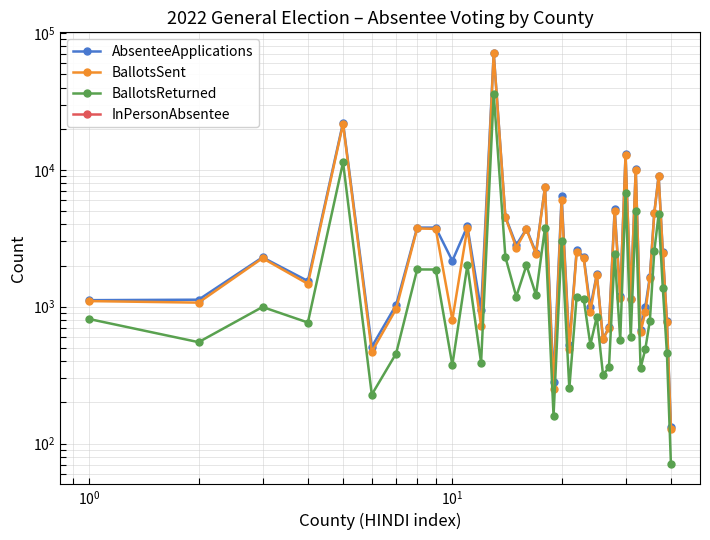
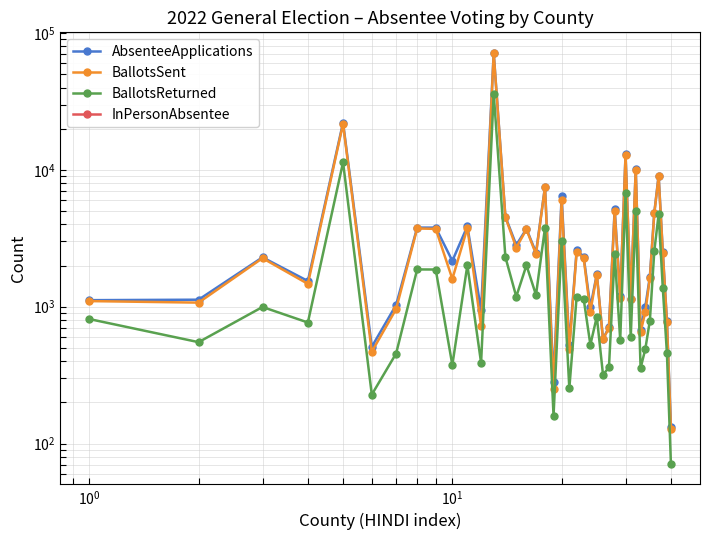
  {
    "AbsenteeApplications": {
      "10^1": 2200
    },
    "BallotsSent": {
-     "10^1": 800
+     "10^1": 1600
    },
    "BallotsReturned": {
      "10^0": 800,
      "10^1": 380
    }
  }
